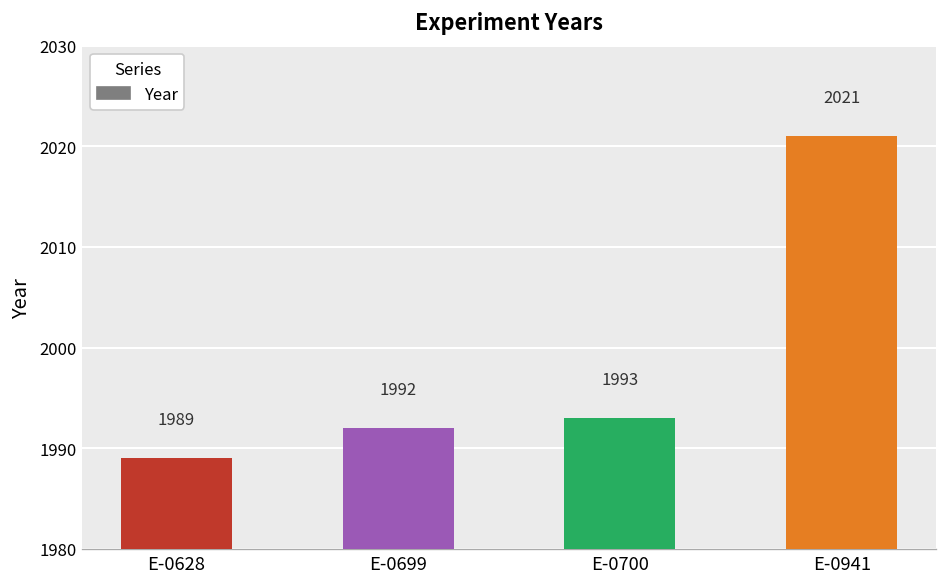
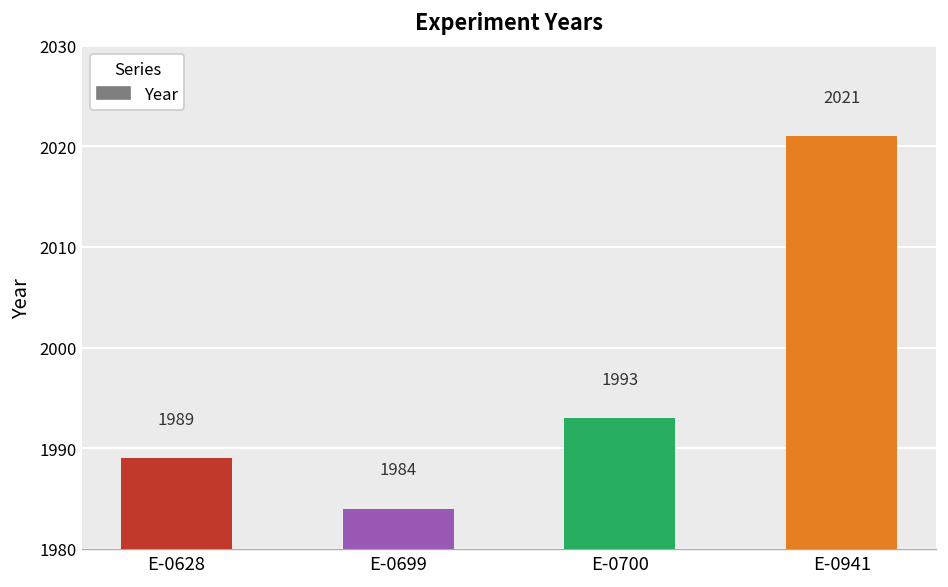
  {
-   "E-0699": 1992
+   "E-0699": 1984
  }
